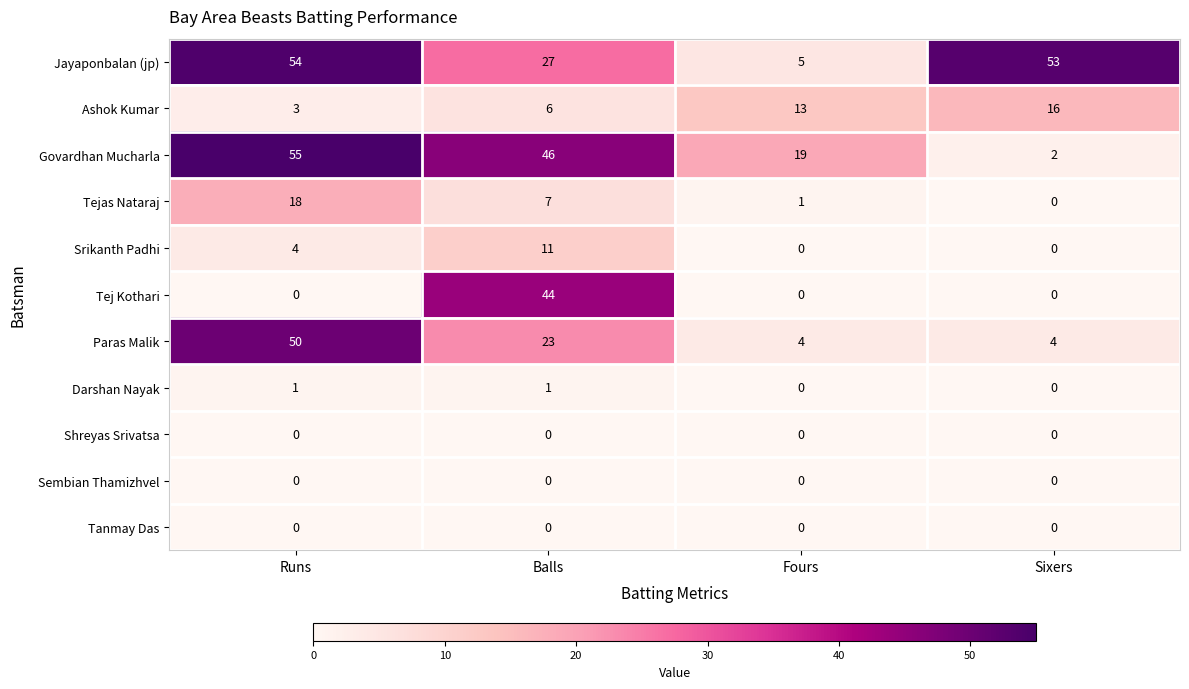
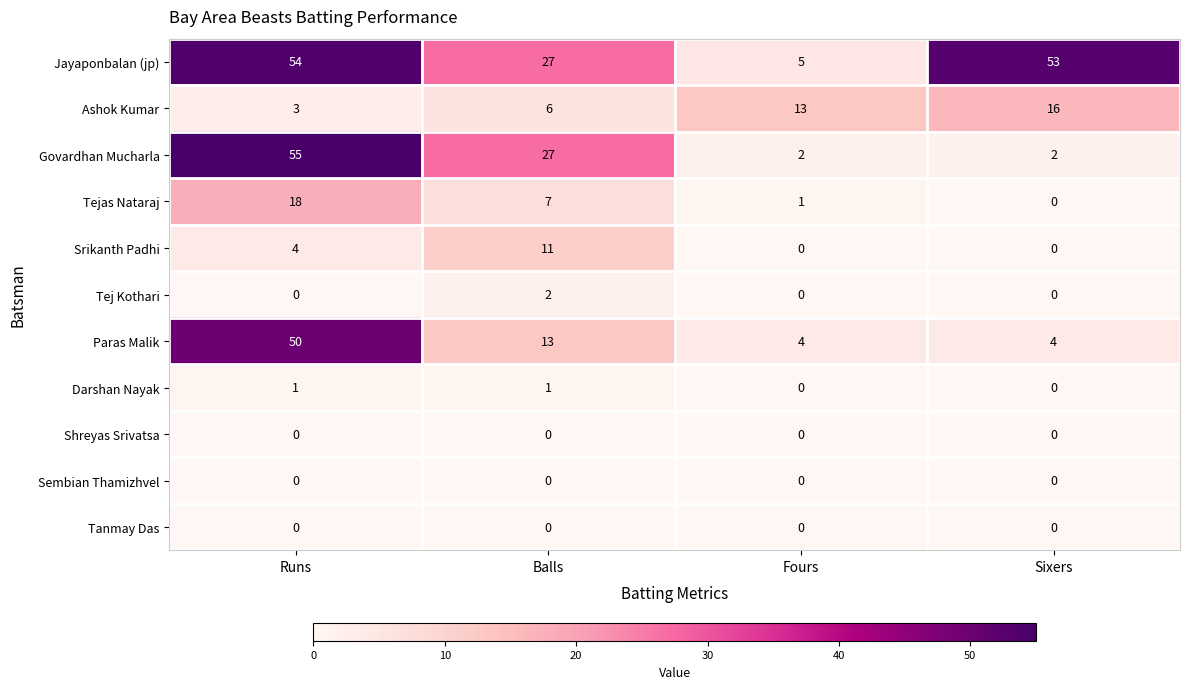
  {
    "Jayaponbalan (jp)": {
      "Runs": 54,
      "Balls": 27,
      "Fours": 5,
      "Sixers": 53
    },
    "Ashok Kumar": {
      "Runs": 3,
      "Balls": 6,
      "Fours": 13,
      "Sixers": 16
    },
    "Govardhan Mucharla": {
      "Runs": 55,
-     "Balls": 46,
-     "Fours": 19,
+     "Balls": 27,
+     "Fours": 2,
      "Sixers": 2
    },
    "Tejas Nataraj": {
      "Runs": 18,
      "Balls": 7,
      "Fours": 1,
      "Sixers": 0
    },
    "Srikanth Padhi": {
      "Runs": 4,
      "Balls": 11,
      "Fours": 0,
      "Sixers": 0
    },
    "Tej Kothari": {
      "Runs": 0,
-     "Balls": 44,
+     "Balls": 2,
      "Fours": 0,
      "Sixers": 0
    },
    "Paras Malik": {
      "Runs": 50,
-     "Balls": 23,
+     "Balls": 13,
      "Fours": 4,
      "Sixers": 4
    },
    "Darshan Nayak": {
      "Runs": 1,
      "Balls": 1,
      "Fours": 0,
      "Sixers": 0
    },
    "Shreyas Srivatsa": {
      "Runs": 0,
      "Balls": 0,
      "Fours": 0,
      "Sixers": 0
    },
    "Sembian Thamizhvel": {
      "Runs": 0,
      "Balls": 0,
      "Fours": 0,
      "Sixers": 0
    },
    "Tanmay Das": {
      "Runs": 0,
      "Balls": 0,
      "Fours": 0,
      "Sixers": 0
    }
  }
